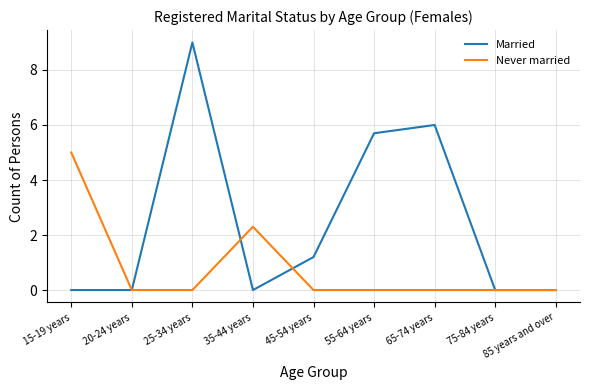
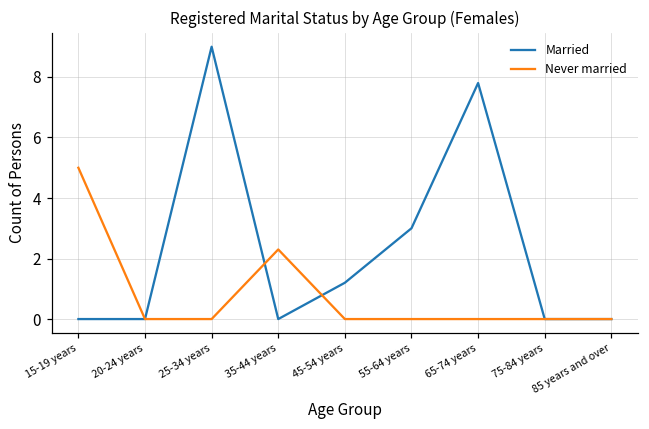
  {
    "Married": {
      "15-19 years": 0.0,
      "25-34 years": 9.0,
      "35-44 years": 0.0,
      "45-54 years": 1.2,
-     "55-64 years": 5.7,
-     "65-74 years": 6.0
+     "55-64 years": 3.0,
+     "65-74 years": 7.8
    },
    "Never married": {
      "15-19 years": 5.0,
      "25-34 years": 0.0,
      "35-44 years": 2.3,
      "45-54 years": 0.0,
      "55-64 years": 0.0,
      "65-74 years": 0.0
    }
  }
